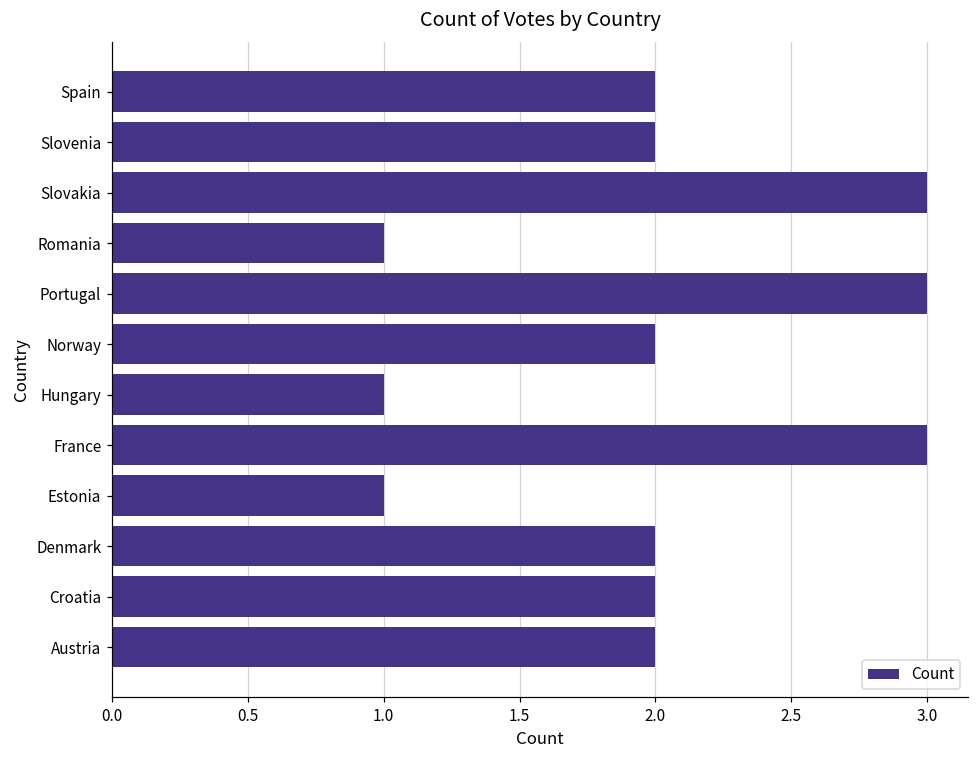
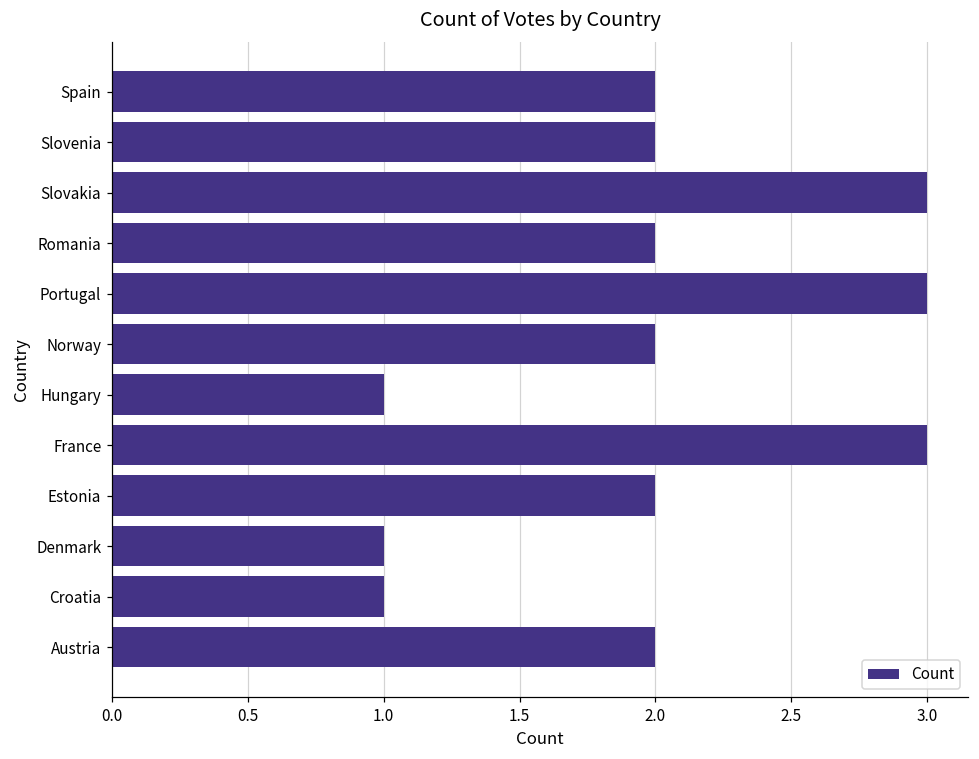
  {
    "Spain": 2,
    "Slovenia": 2,
    "Slovakia": 3,
-   "Romania": 1,
+   "Romania": 2,
    "Portugal": 3,
    "Norway": 2,
    "Hungary": 1,
    "France": 3,
-   "Estonia": 1,
-   "Denmark": 2,
-   "Croatia": 2,
+   "Estonia": 2,
+   "Denmark": 1,
+   "Croatia": 1,
    "Austria": 2
  }
